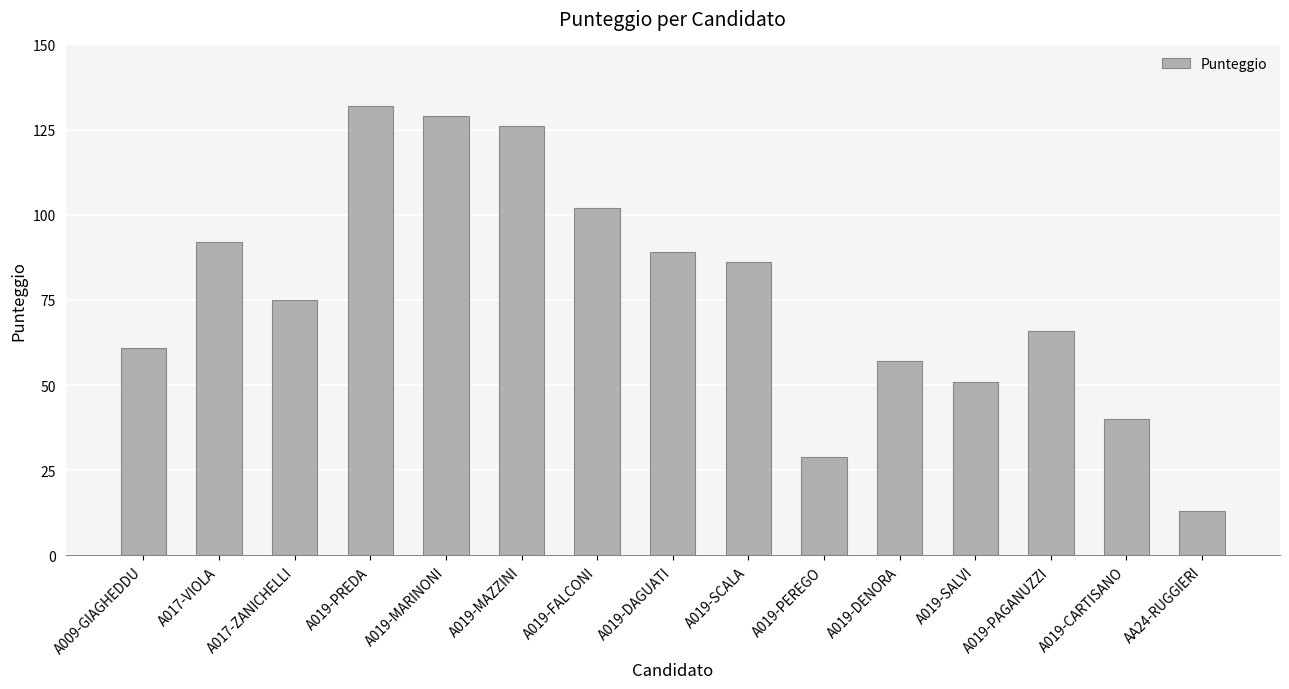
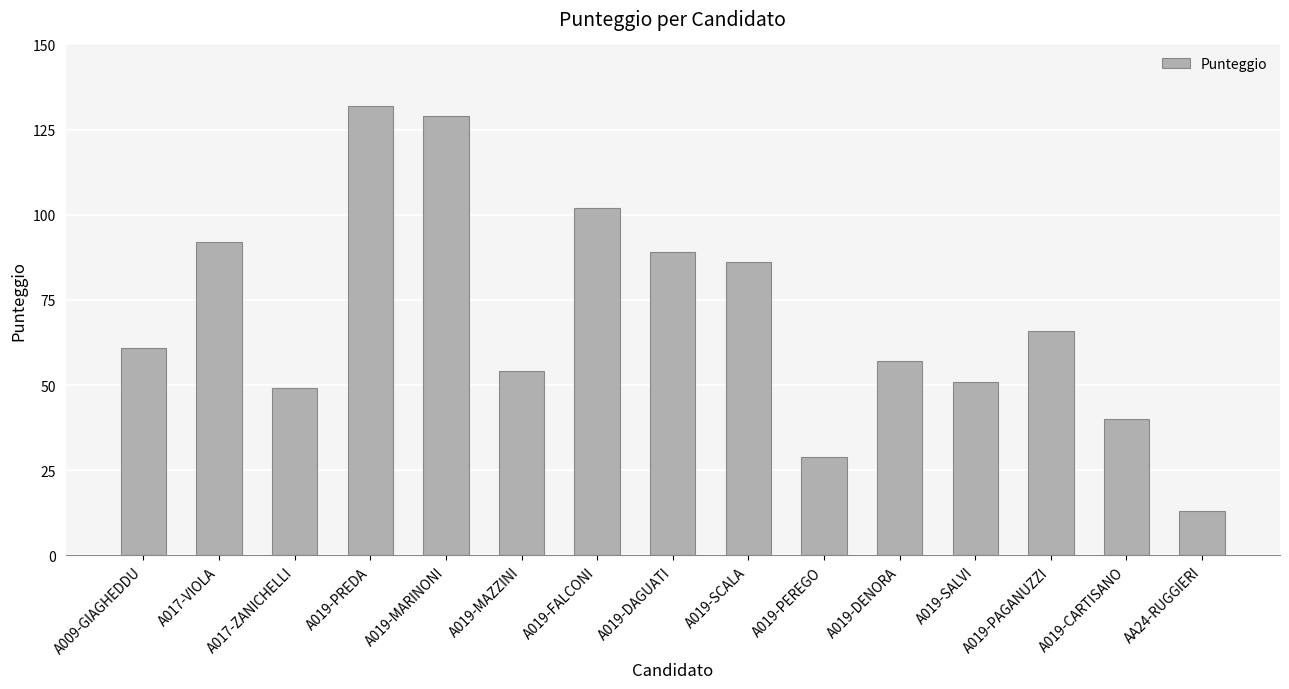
  {
    "A009-GIAGHEDDU": 61,
    "A017-VIOLA": 92,
-   "A017-ZANICHELLI": 75,
+   "A017-ZANICHELLI": 49,
    "A019-PREDA": 132,
    "A019-MARINONI": 129,
-   "A019-MAZZINI": 126,
+   "A019-MAZZINI": 54,
    "A019-FALCONI": 102,
    "A019-DAGUATI": 89,
    "A019-SCALA": 86,
    "A019-PEREGO": 29,
    "A019-DENORA": 57,
    "A019-SALVI": 51,
    "A019-PAGANUZZI": 66,
    "A019-CARTISANO": 40,
    "AA24-RUGGIERI": 13
  }
